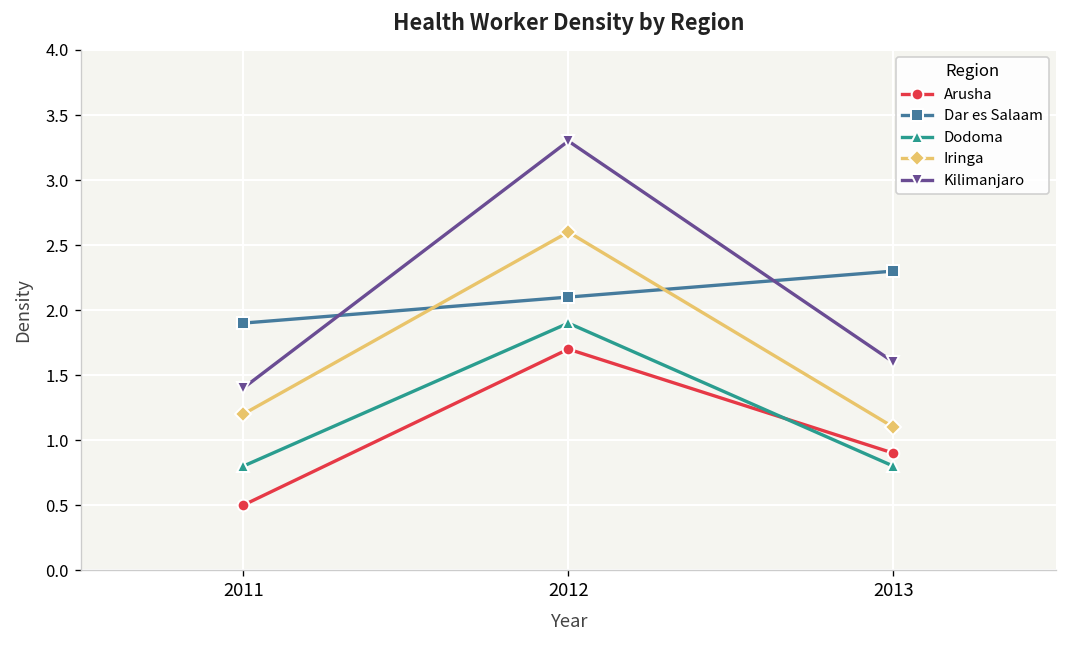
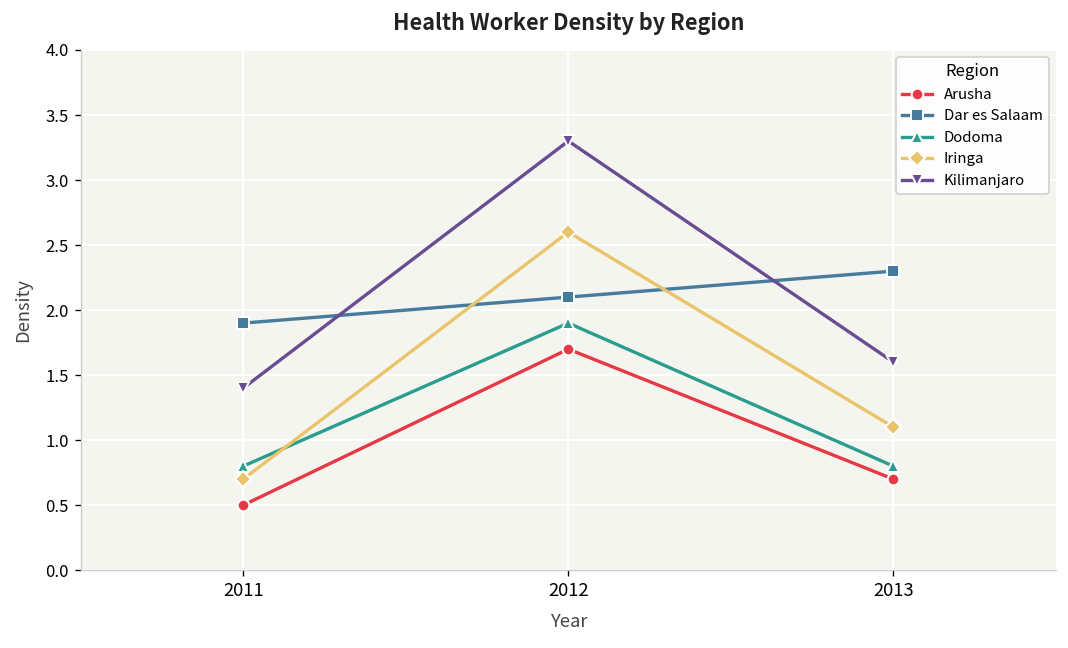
  {
    "Arusha": {
      "2011": 0.5,
      "2012": 1.7,
-     "2013": 0.9
+     "2013": 0.7
    },
    "Iringa": {
-     "2011": 1.2,
+     "2011": 0.7,
      "2012": 2.6,
      "2013": 1.1
    },
    "Kilimanjaro": {
      "2011": 1.4,
      "2012": 3.3,
      "2013": 1.6
    }
  }
